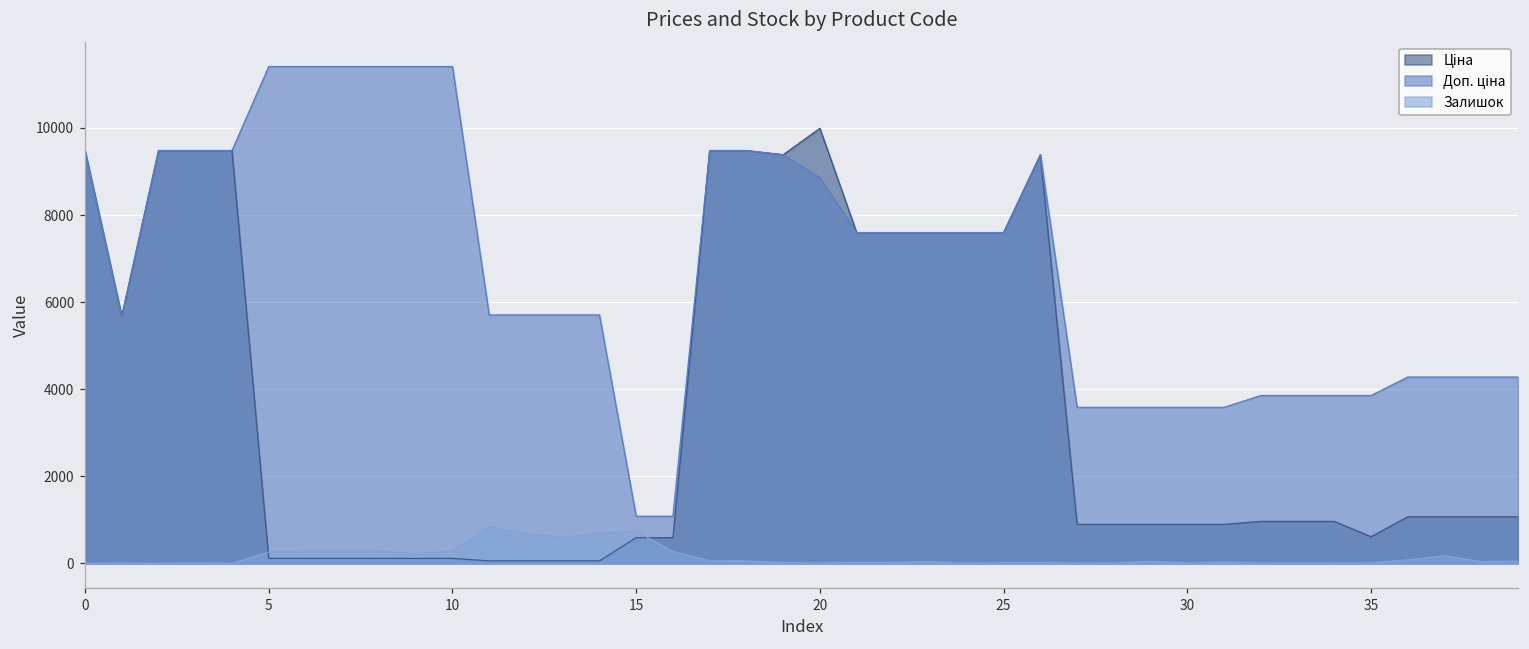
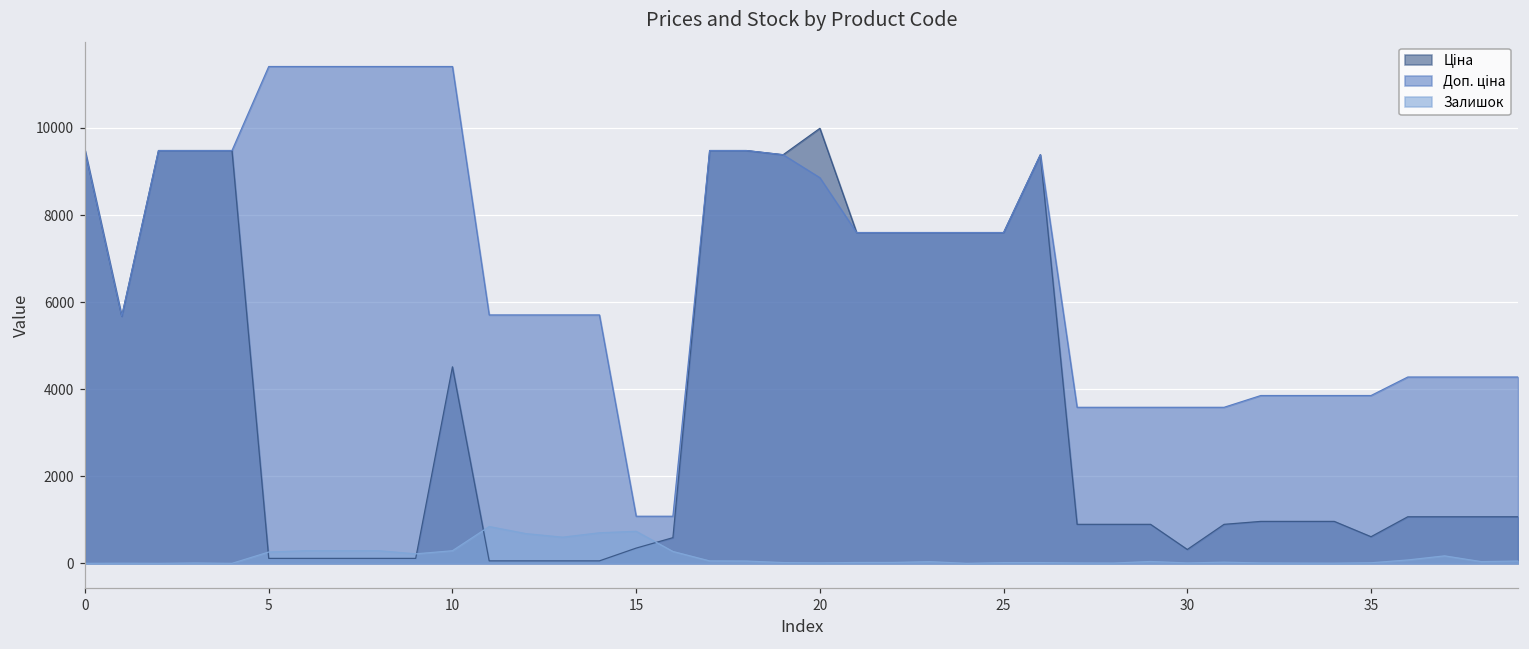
  {
    "Ціна": {
      "5": 100,
-     "10": 100,
-     "15": 600,
+     "10": 4500,
+     "15": 400,
      "20": 10000,
-     "30": 900,
+     "30": 300,
      "35": 600
    }
  }
